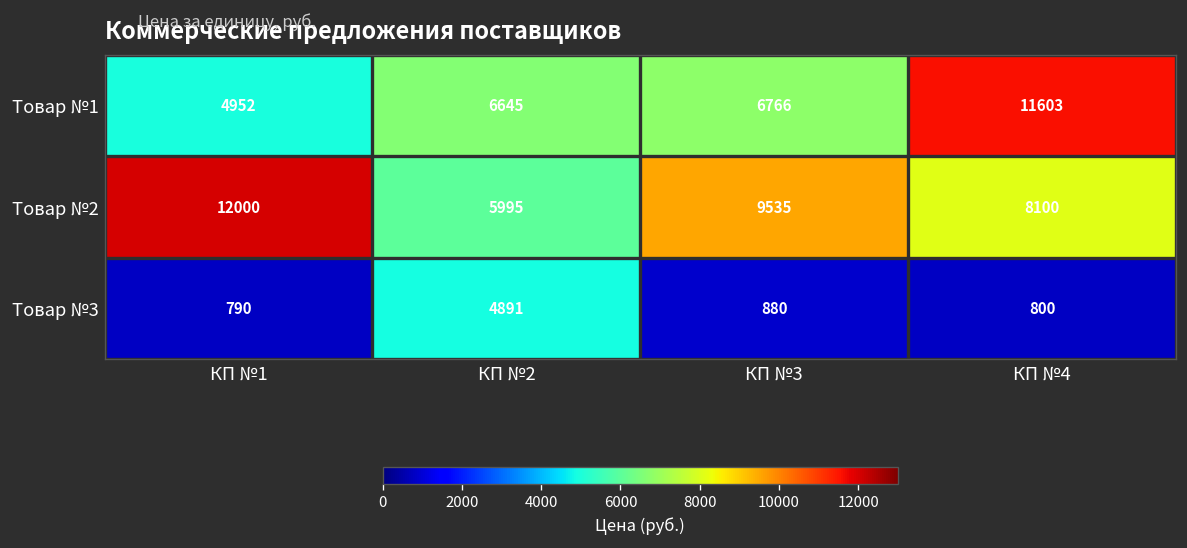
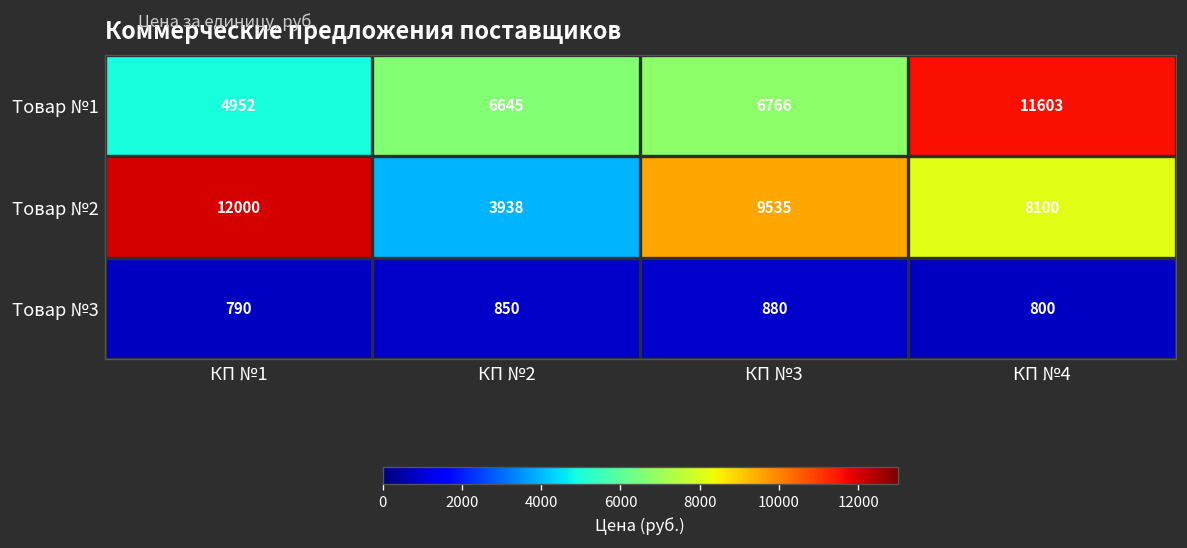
  {
    "Товар №1": {
      "КП №1": 4952,
      "КП №2": 6645,
      "КП №3": 6766,
      "КП №4": 11603
    },
    "Товар №2": {
      "КП №1": 12000,
-     "КП №2": 5995,
+     "КП №2": 3938,
      "КП №3": 9535,
      "КП №4": 8100
    },
    "Товар №3": {
      "КП №1": 790,
-     "КП №2": 4891,
+     "КП №2": 850,
      "КП №3": 880,
      "КП №4": 800
    }
  }
